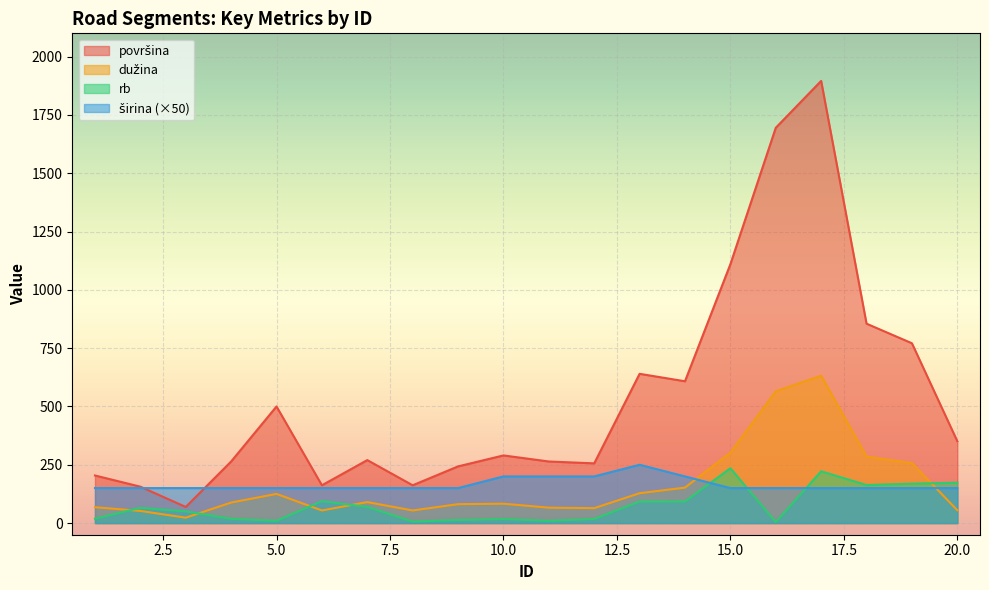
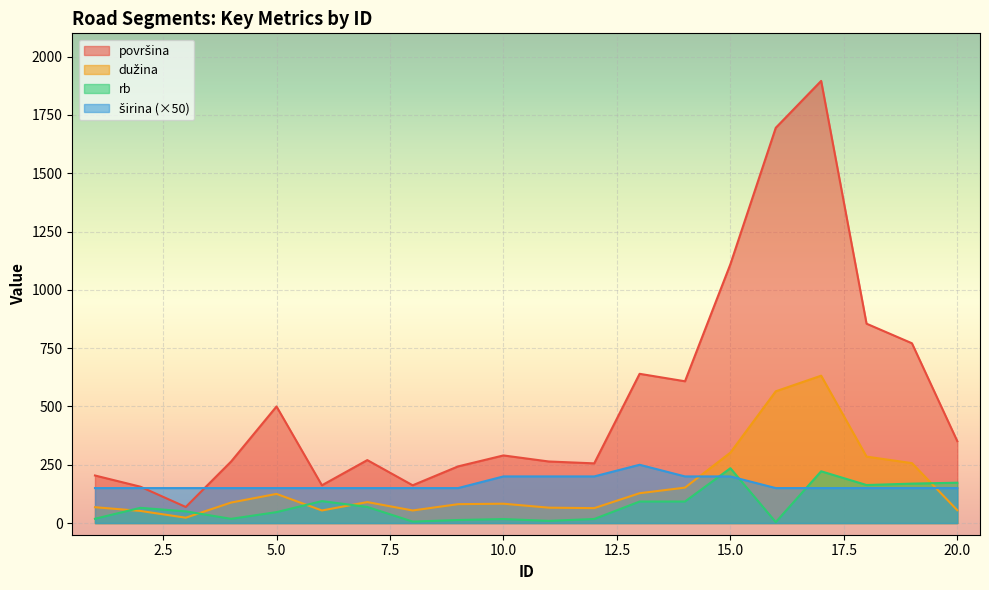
  {
    "površina": {
      "5.0": 500,
      "10.0": 290,
      "15.0": 1110,
      "20.0": 350
    },
    "dužina": {
      "5.0": 130,
      "10.0": 80,
      "15.0": 300,
      "20.0": 60
    },
    "rb": {
-     "5.0": 10,
+     "5.0": 50,
      "10.0": 20,
      "15.0": 240,
      "20.0": 170
    },
    "širina (×50)": {
      "5.0": 150,
      "10.0": 200,
-     "15.0": 150,
+     "15.0": 200,
      "20.0": 150
    }
  }
